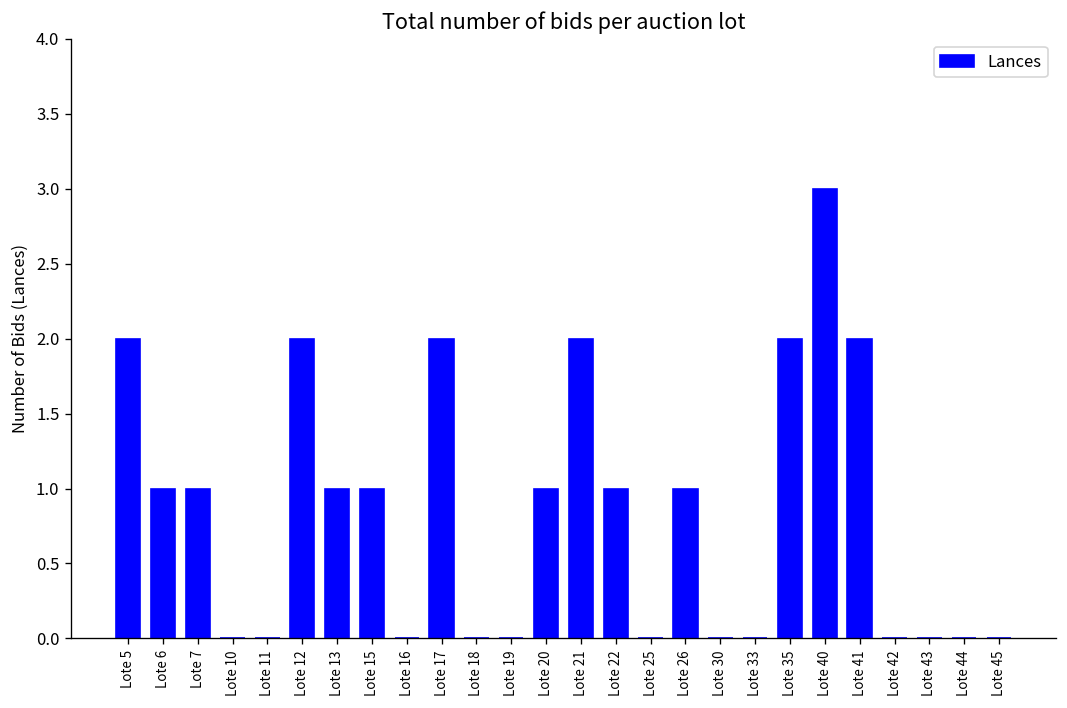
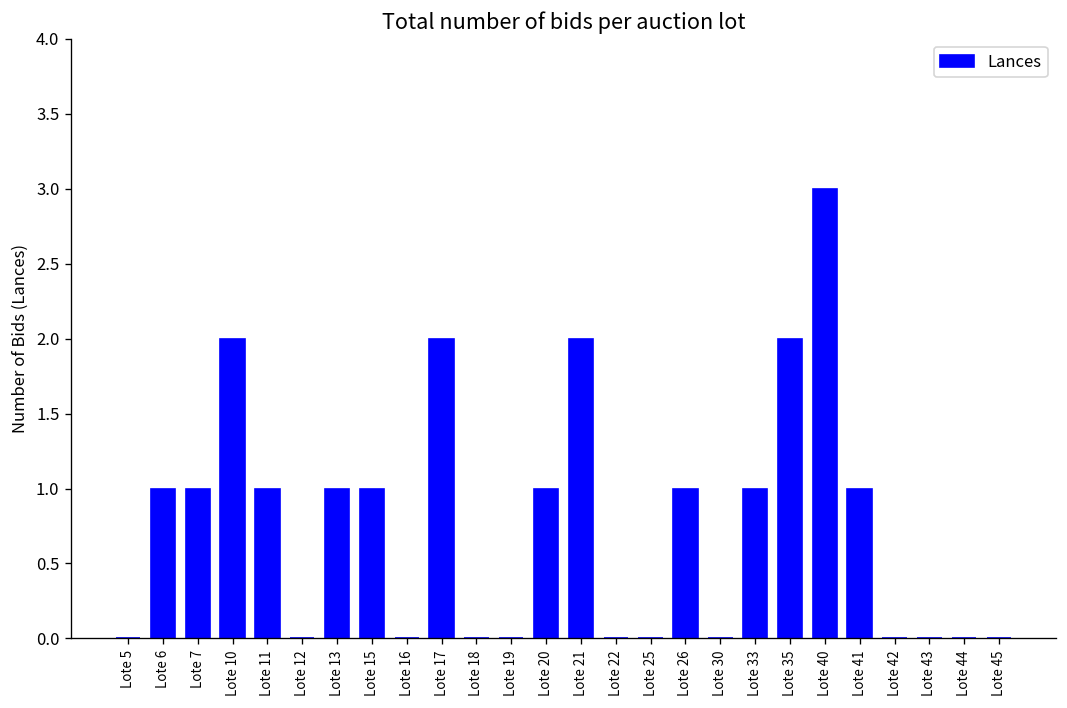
  {
-   "Lote 5": 2,
+   "Lote 5": 0,
    "Lote 6": 1,
    "Lote 7": 1,
-   "Lote 10": 0,
-   "Lote 11": 0,
-   "Lote 12": 2,
+   "Lote 10": 2,
+   "Lote 11": 1,
+   "Lote 12": 0,
    "Lote 13": 1,
    "Lote 15": 1,
    "Lote 16": 0,
    "Lote 17": 2,
    "Lote 18": 0,
    "Lote 19": 0,
    "Lote 20": 1,
    "Lote 21": 2,
-   "Lote 22": 1,
+   "Lote 22": 0,
    "Lote 25": 0,
    "Lote 26": 1,
    "Lote 30": 0,
-   "Lote 33": 0,
+   "Lote 33": 1,
    "Lote 35": 2,
    "Lote 40": 3,
-   "Lote 41": 2,
+   "Lote 41": 1,
    "Lote 42": 0,
    "Lote 43": 0,
    "Lote 44": 0,
    "Lote 45": 0
  }
